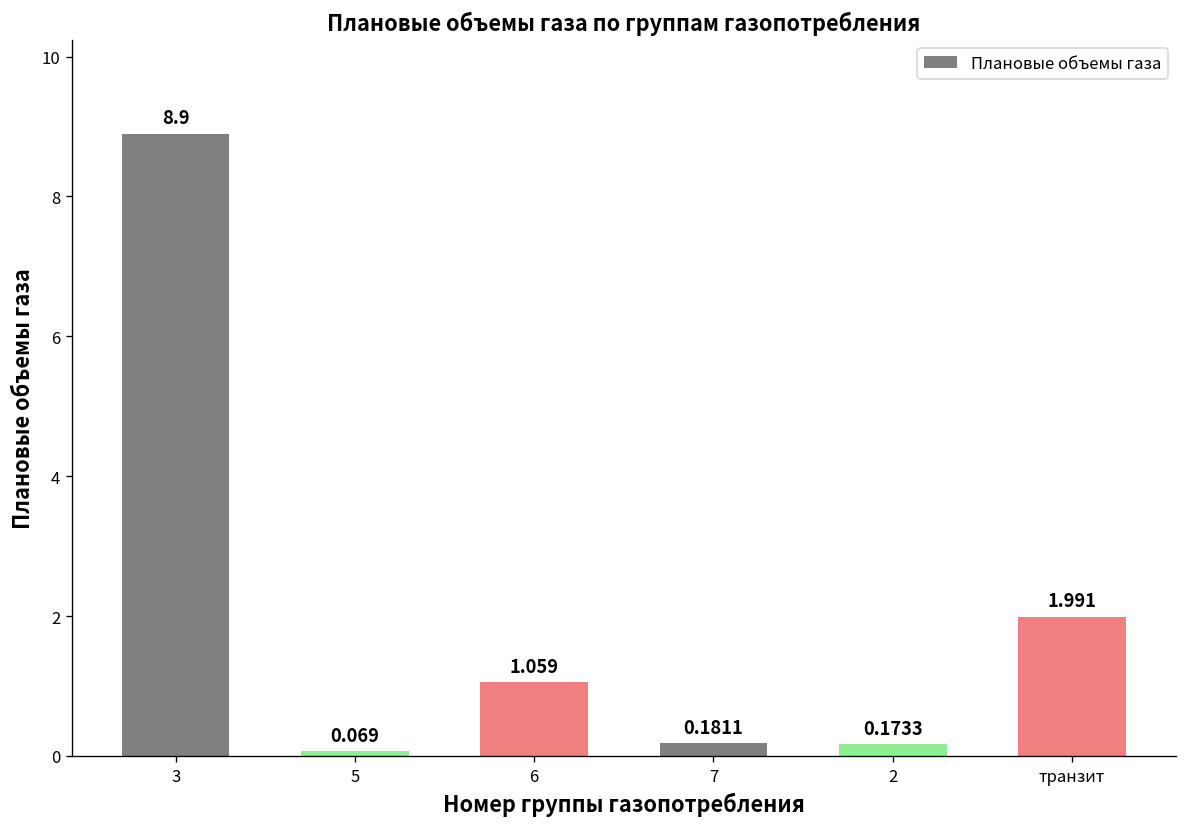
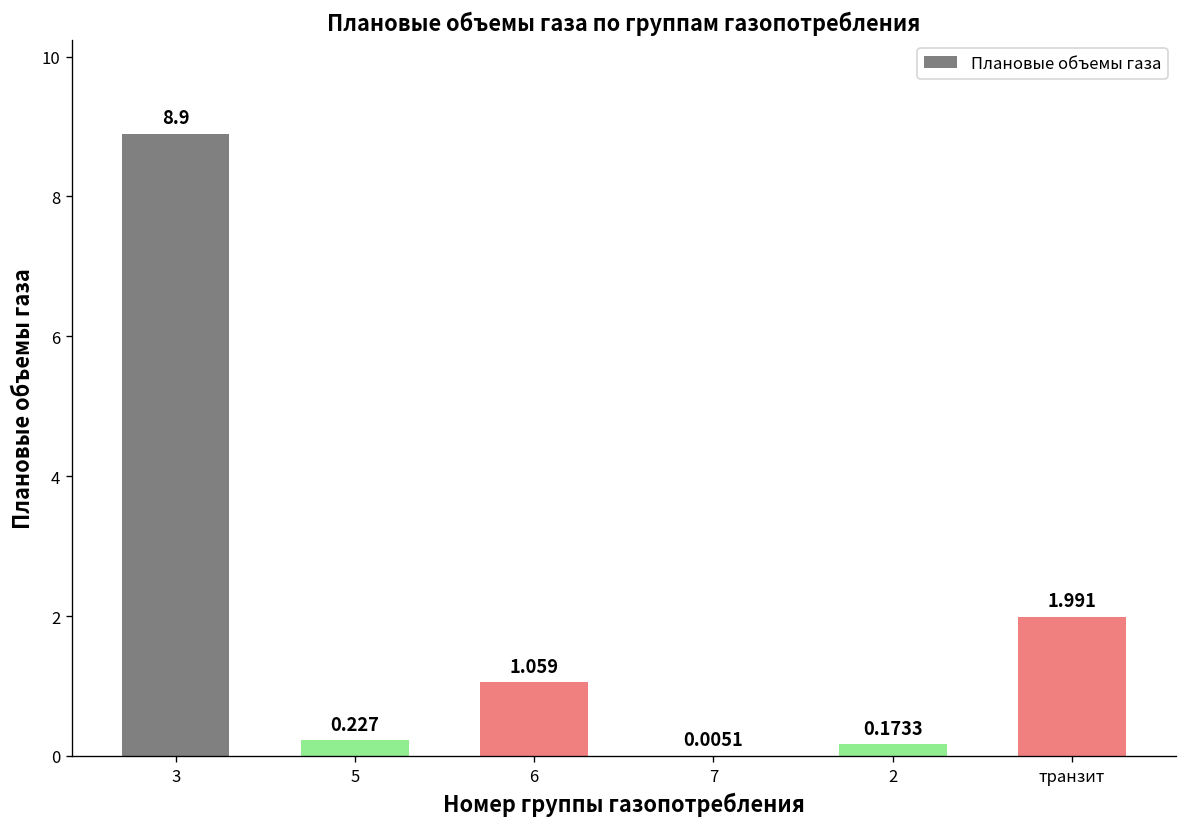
  {
    "3": 8.9,
-   "5": 0.069,
+   "5": 0.227,
    "6": 1.059,
-   "7": 0.1811,
+   "7": 0.0051,
    "2": 0.1733,
    "транзит": 1.991
  }
